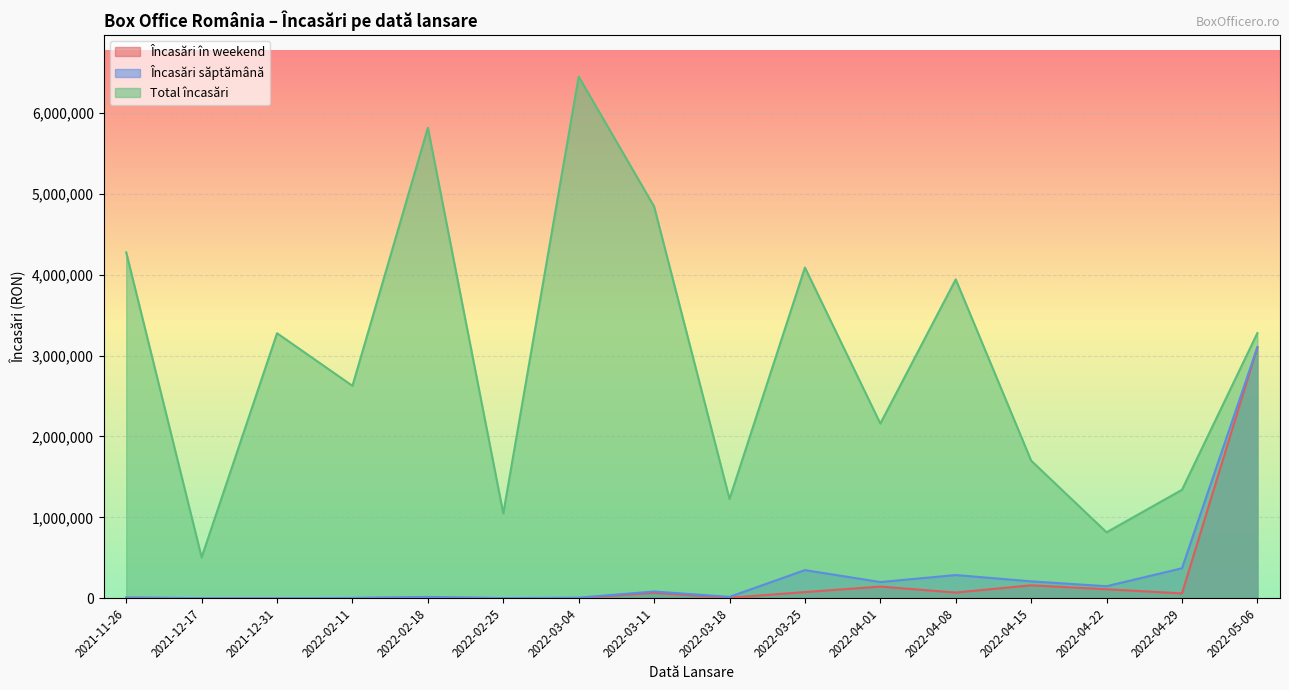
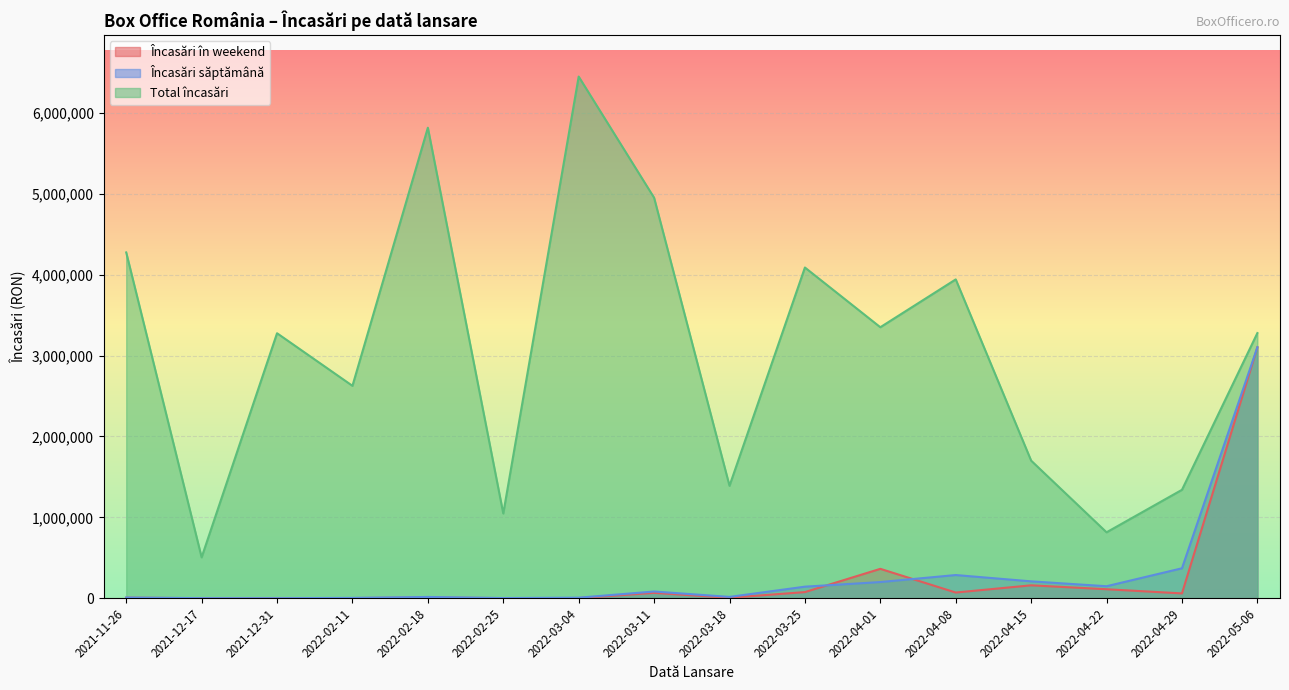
  {
    "Încasări în weekend": {
      "2022-03-25": "100,000",
-     "2022-04-01": "100,000",
+     "2022-04-01": "400,000",
      "2022-04-08": "100,000",
      "2022-04-15": "200,000",
      "2022-04-22": "100,000",
      "2022-04-29": "100,000"
    },
    "Încasări săptămână": {
-     "2022-03-25": "300,000",
+     "2022-03-25": "100,000",
      "2022-04-01": "200,000",
      "2022-04-08": "300,000",
      "2022-04-15": "200,000",
      "2022-04-22": "100,000",
      "2022-04-29": "400,000"
    },
    "Total încasări": {
      "2021-11-26": "4,300,000",
      "2021-12-17": "500,000",
      "2021-12-31": "3,300,000",
      "2022-02-11": "2,600,000",
      "2022-02-18": "5,800,000",
      "2022-02-25": "1,000,000",
      "2022-03-04": "6,500,000",
-     "2022-03-11": "4,800,000",
-     "2022-03-18": "1,200,000",
+     "2022-03-11": "5,000,000",
+     "2022-03-18": "1,400,000",
      "2022-03-25": "4,100,000",
-     "2022-04-01": "2,200,000",
+     "2022-04-01": "3,400,000",
      "2022-04-08": "3,900,000",
      "2022-04-15": "1,700,000",
      "2022-04-22": "800,000",
      "2022-04-29": "1,300,000",
      "2022-05-06": "3,300,000"
    }
  }
